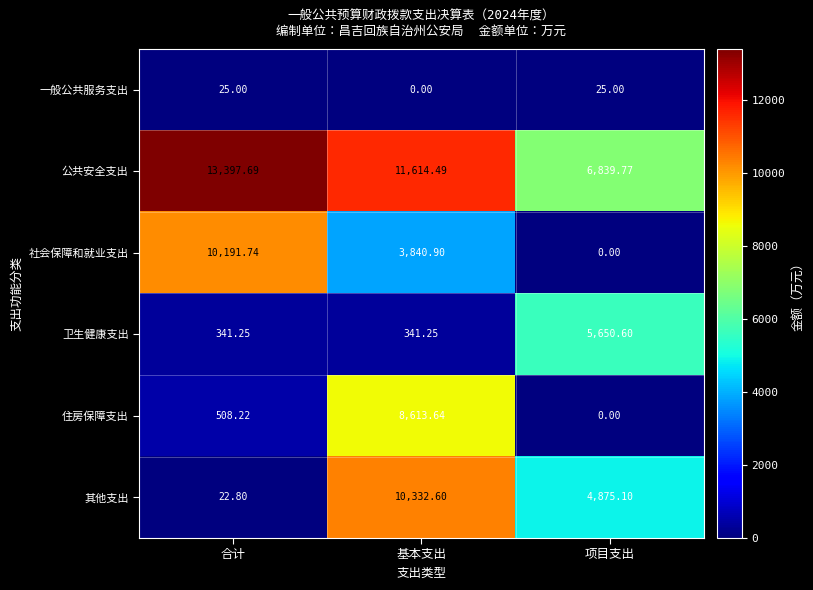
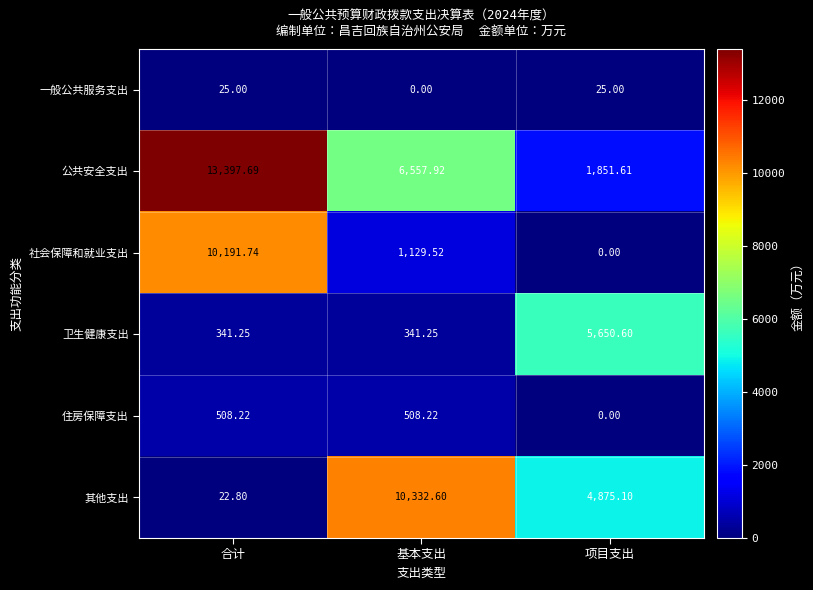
  {
    "一般公共服务支出": {
      "合计": "25.00",
      "基本支出": "0.00",
      "项目支出": "25.00"
    },
    "公共安全支出": {
      "合计": "13,397.69",
-     "基本支出": "11,614.49",
-     "项目支出": "6,839.77"
+     "基本支出": "6,557.92",
+     "项目支出": "1,851.61"
    },
    "社会保障和就业支出": {
      "合计": "10,191.74",
-     "基本支出": "3,840.90",
+     "基本支出": "1,129.52",
      "项目支出": "0.00"
    },
    "卫生健康支出": {
      "合计": "341.25",
      "基本支出": "341.25",
      "项目支出": "5,650.60"
    },
    "住房保障支出": {
      "合计": "508.22",
-     "基本支出": "8,613.64",
+     "基本支出": "508.22",
      "项目支出": "0.00"
    },
    "其他支出": {
      "合计": "22.80",
      "基本支出": "10,332.60",
      "项目支出": "4,875.10"
    }
  }
